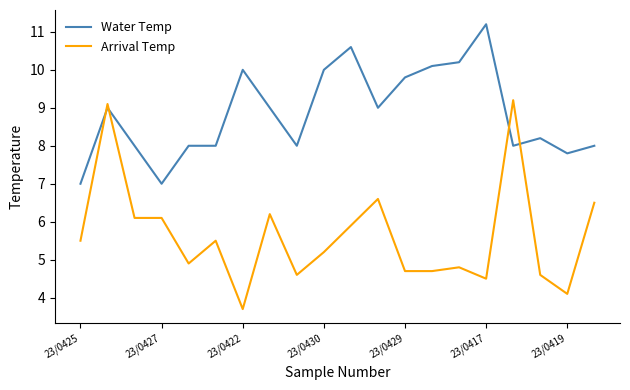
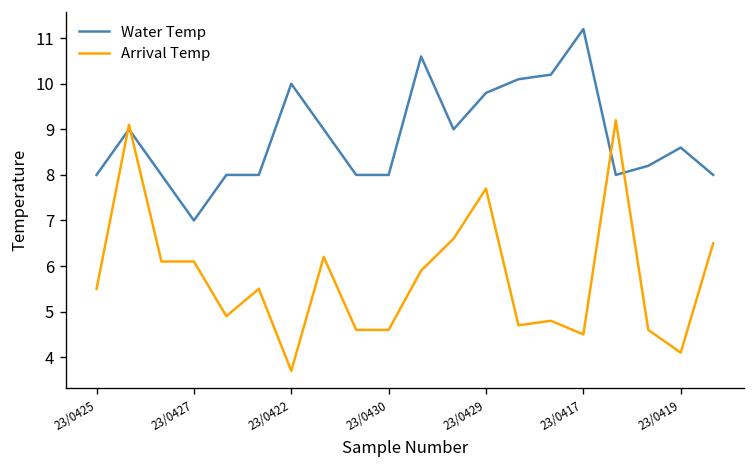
  {
    "Water Temp": {
-     "23/0425": 7,
+     "23/0425": 8,
      "23/0427": 7.0,
      "23/0422": 10.0,
-     "23/0430": 10,
+     "23/0430": 8,
      "23/0429": 9.8,
      "23/0417": 11.2,
-     "23/0419": 7.8
+     "23/0419": 8.6
    },
    "Arrival Temp": {
      "23/0425": 5.5,
      "23/0427": 6.1,
      "23/0422": 3.7,
-     "23/0430": 5.2,
-     "23/0429": 4.7,
+     "23/0430": 4.6,
+     "23/0429": 7.7,
      "23/0417": 4.5,
      "23/0419": 4.1
    }
  }
